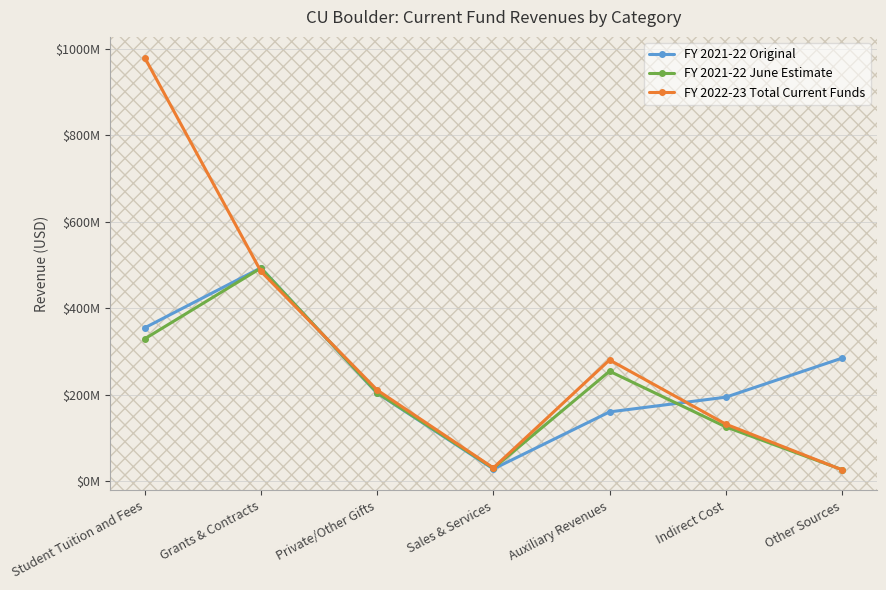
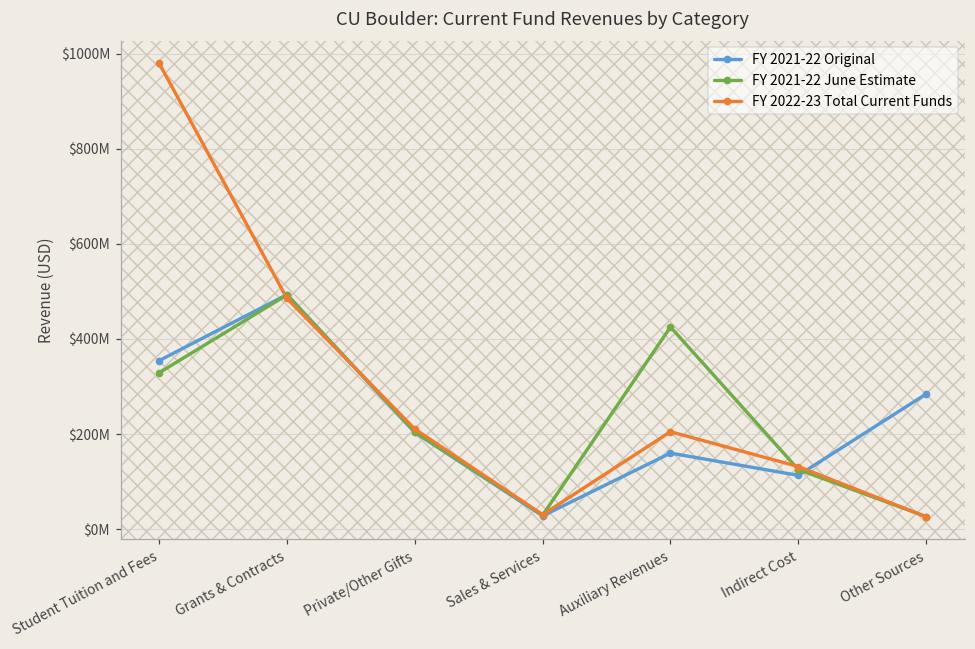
  {
    "FY 2021-22 Original": {
      "Student Tuition and Fees": "$350000000",
      "Auxiliary Revenues": "$160000000",
-     "Indirect Cost": "$190000000",
+     "Indirect Cost": "$110000000",
      "Other Sources": "$280000000"
    },
    "FY 2021-22 June Estimate": {
      "Student Tuition and Fees": "$330000000",
-     "Auxiliary Revenues": "$250000000",
+     "Auxiliary Revenues": "$430000000",
      "Indirect Cost": "$130000000"
    },
    "FY 2022-23 Total Current Funds": {
      "Student Tuition and Fees": "$980000000",
      "Grants & Contracts": "$480000000",
      "Private/Other Gifts": "$210000000",
-     "Auxiliary Revenues": "$280000000",
+     "Auxiliary Revenues": "$200000000",
      "Indirect Cost": "$130000000"
    }
  }
